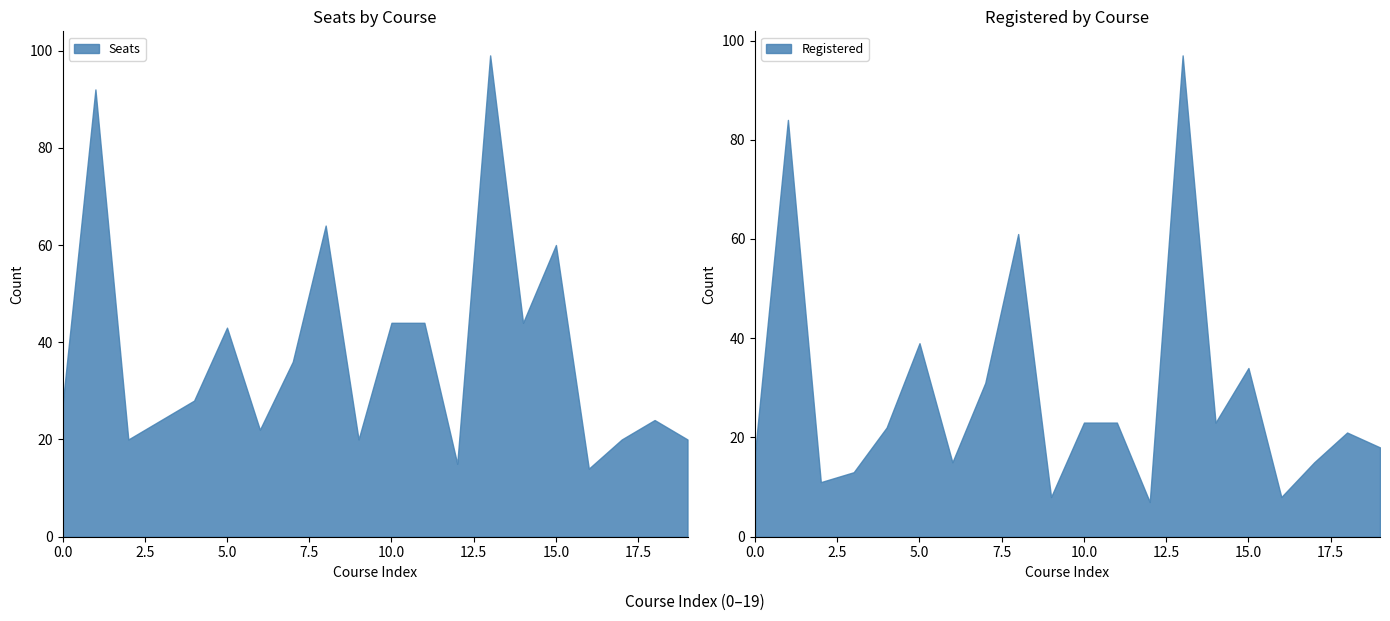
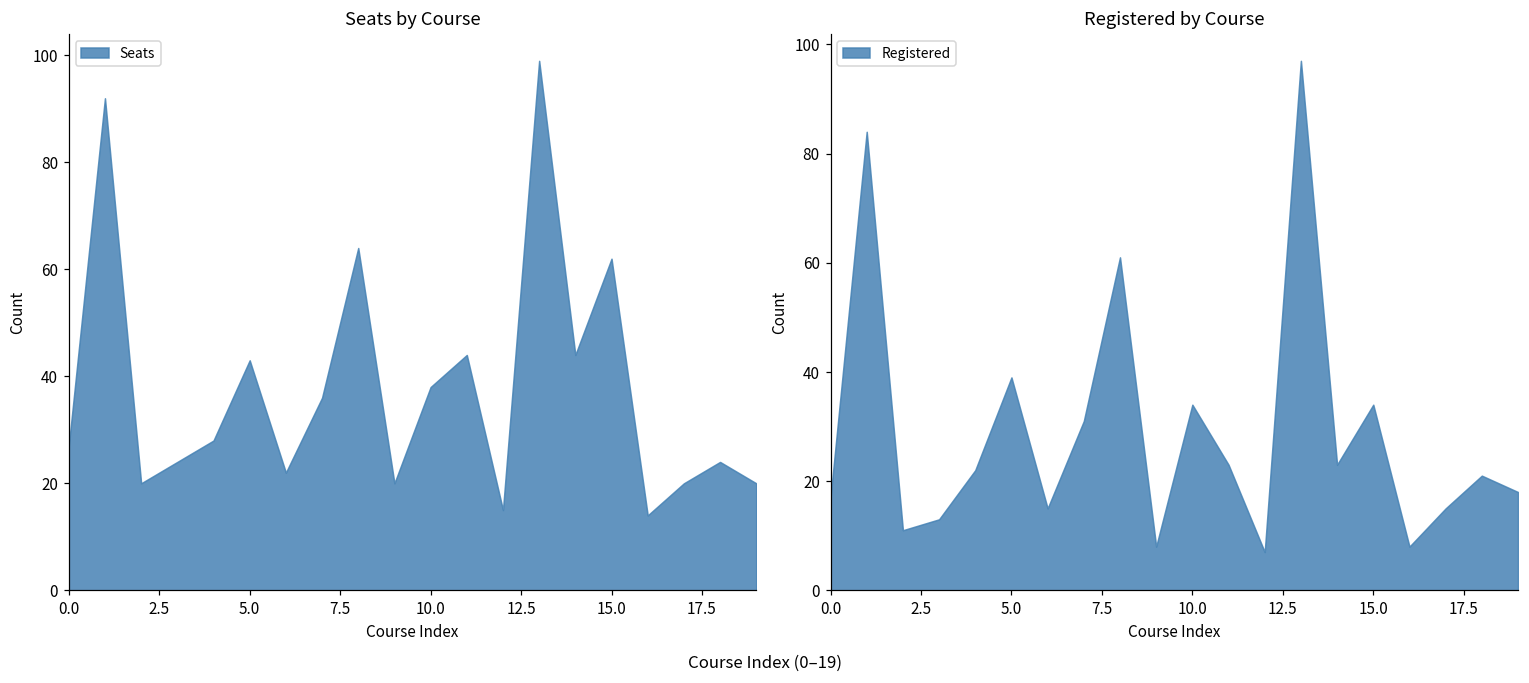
  {
    "Seats by Course": {
      "0.0": 27,
      "5.0": 43,
-     "10.0": 44,
-     "15.0": 60
+     "10.0": 38,
+     "15.0": 62
    },
    "Registered by Course": {
      "0.0": 17,
      "5.0": 39,
-     "10.0": 23,
+     "10.0": 34,
      "15.0": 34
    }
  }
